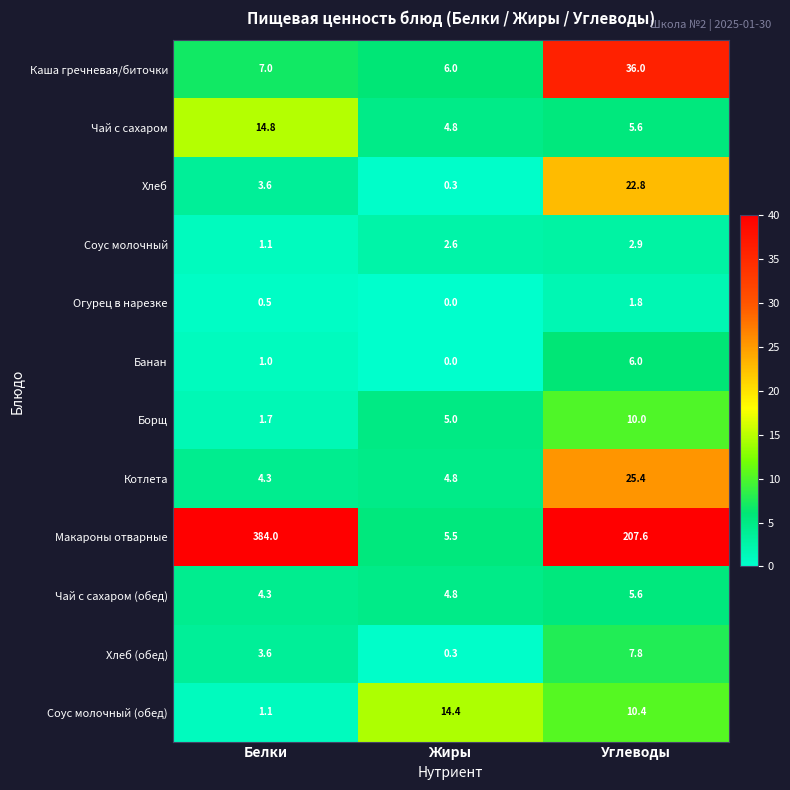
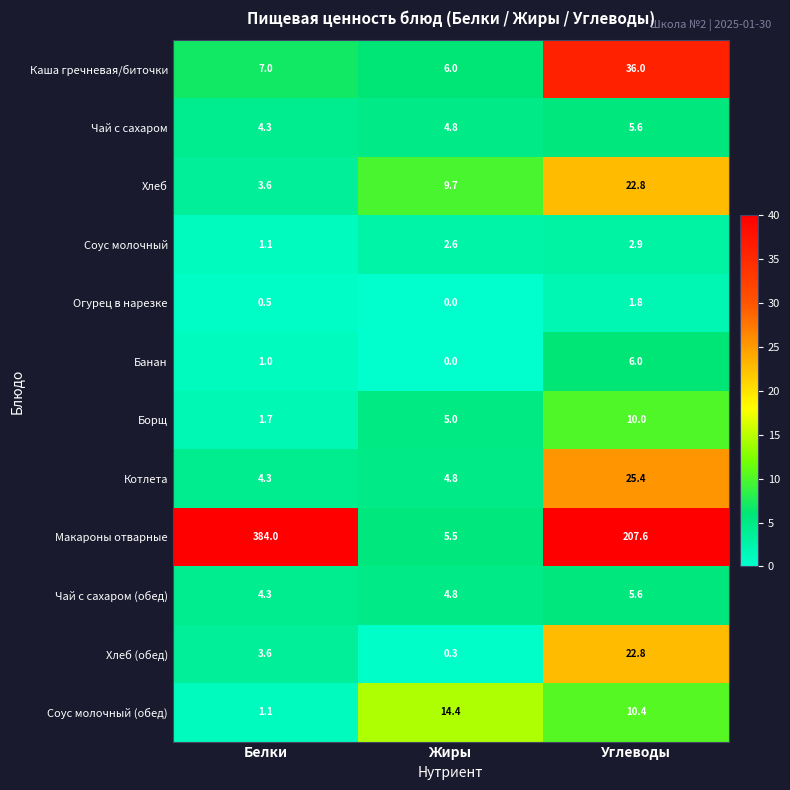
  {
    "Каша гречневая/биточки": {
      "Белки": 7.0,
      "Жиры": 6.0,
      "Углеводы": 36.0
    },
    "Чай с сахаром": {
-     "Белки": 14.8,
+     "Белки": 4.3,
      "Жиры": 4.8,
      "Углеводы": 5.6
    },
    "Хлеб": {
      "Белки": 3.6,
-     "Жиры": 0.3,
+     "Жиры": 9.7,
      "Углеводы": 22.8
    },
    "Соус молочный": {
      "Белки": 1.1,
      "Жиры": 2.6,
      "Углеводы": 2.9
    },
    "Огурец в нарезке": {
      "Белки": 0.5,
      "Жиры": 0.0,
      "Углеводы": 1.8
    },
    "Банан": {
      "Белки": 1.0,
      "Жиры": 0.0,
      "Углеводы": 6.0
    },
    "Борщ": {
      "Белки": 1.7,
      "Жиры": 5.0,
      "Углеводы": 10.0
    },
    "Котлета": {
      "Белки": 4.3,
      "Жиры": 4.8,
      "Углеводы": 25.4
    },
    "Макароны отварные": {
      "Белки": 384.0,
      "Жиры": 5.5,
      "Углеводы": 207.6
    },
    "Чай с сахаром (обед)": {
      "Белки": 4.3,
      "Жиры": 4.8,
      "Углеводы": 5.6
    },
    "Хлеб (обед)": {
      "Белки": 3.6,
      "Жиры": 0.3,
-     "Углеводы": 7.8
+     "Углеводы": 22.8
    },
    "Соус молочный (обед)": {
      "Белки": 1.1,
      "Жиры": 14.4,
      "Углеводы": 10.4
    }
  }
